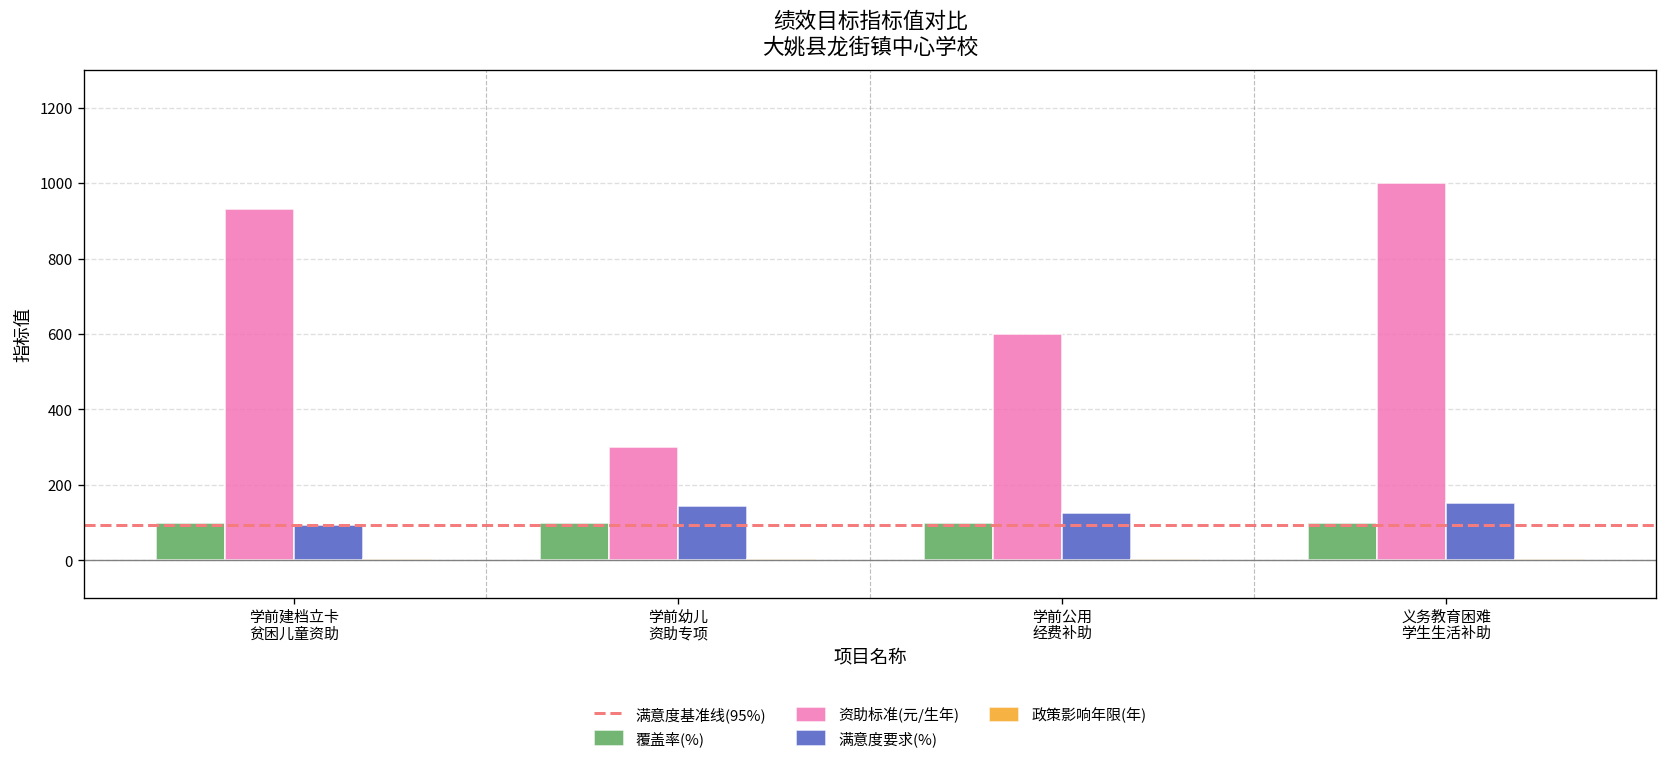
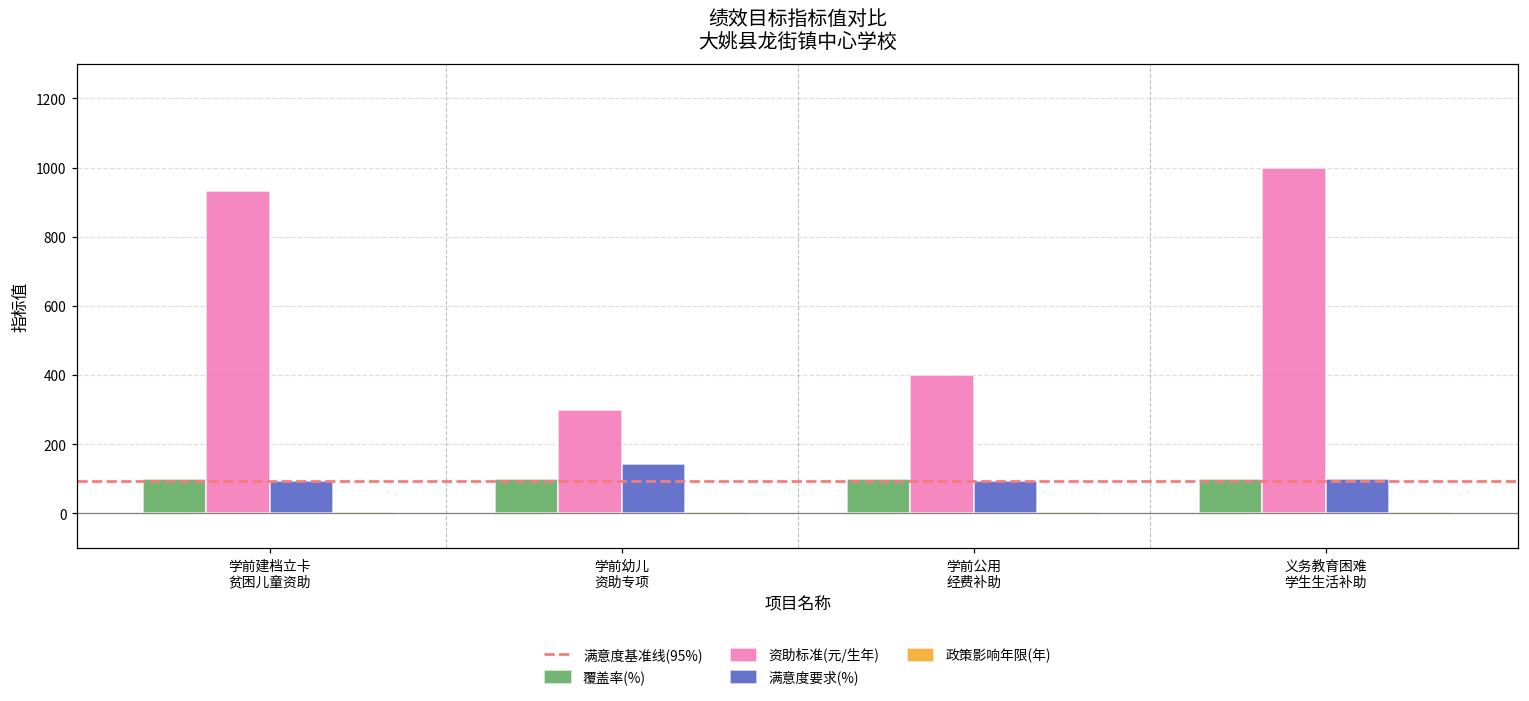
  {
    "覆盖率(%)": {
      "学前建档立卡 贫困儿童资助": 100,
      "学前幼儿 资助专项": 100,
      "学前公用 经费补助": 100,
      "义务教育困难 学生生活补助": 100
    },
    "资助标准(元/生年)": {
      "学前建档立卡 贫困儿童资助": 930,
      "学前幼儿 资助专项": 300,
-     "学前公用 经费补助": 600,
+     "学前公用 经费补助": 400,
      "义务教育困难 学生生活补助": 1000
    },
    "满意度要求(%)": {
      "学前建档立卡 贫困儿童资助": 100,
      "学前幼儿 资助专项": 140,
-     "学前公用 经费补助": 130,
-     "义务教育困难 学生生活补助": 150
+     "学前公用 经费补助": 100,
+     "义务教育困难 学生生活补助": 100
    }
  }
